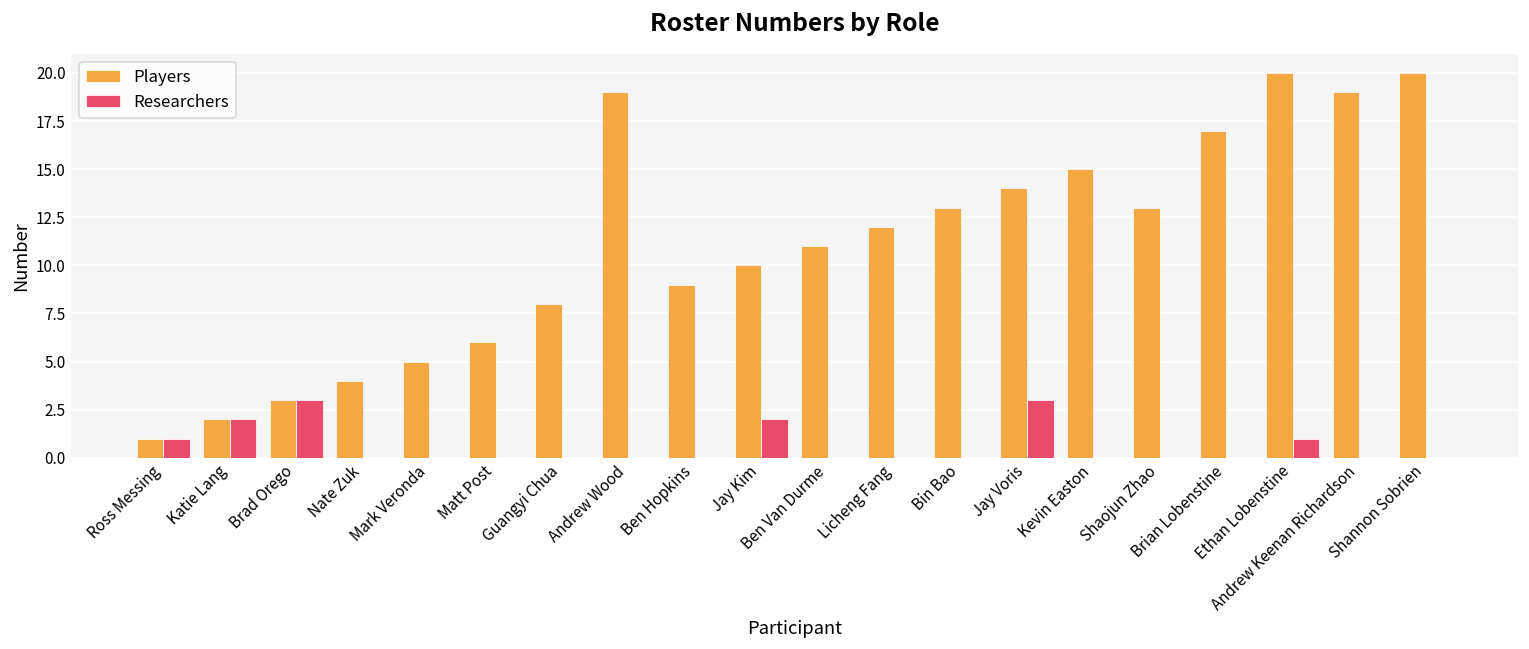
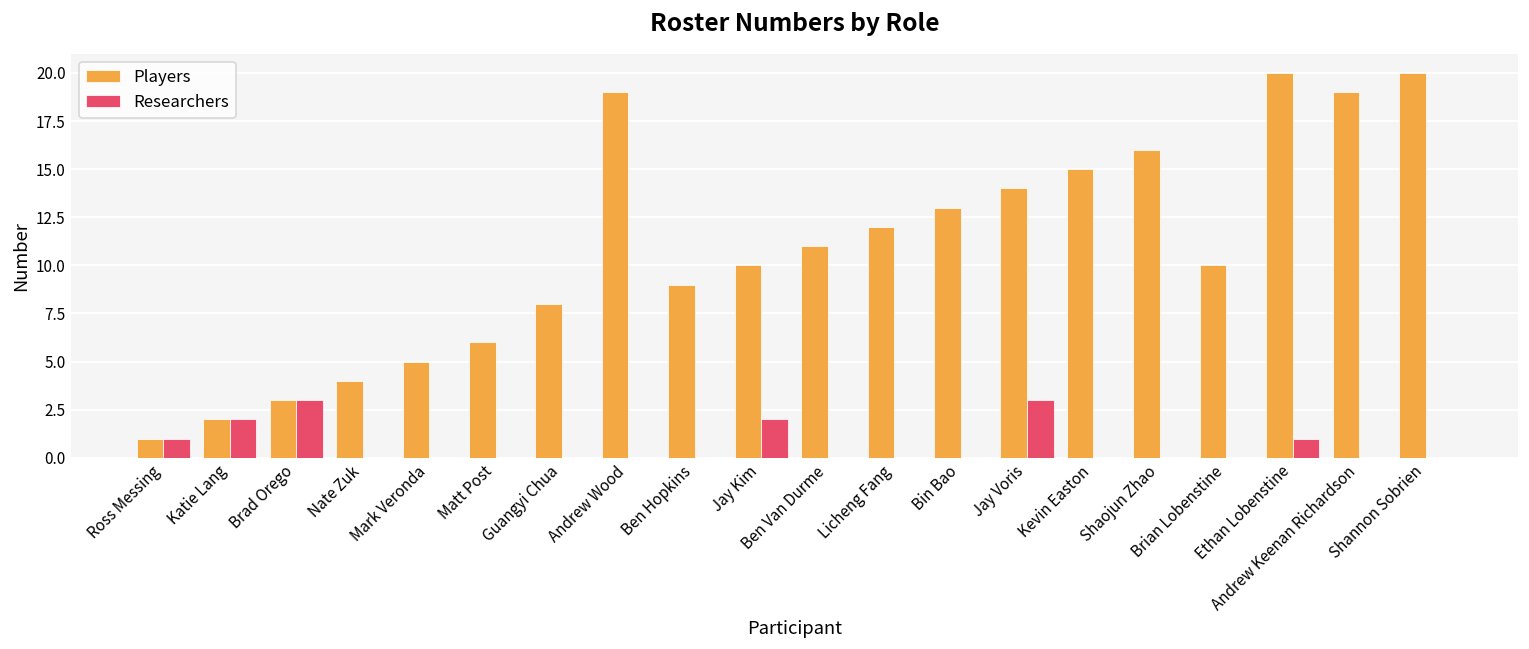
  {
    "Players": {
      "Ross Messing": 1,
      "Katie Lang": 2,
      "Brad Orego": 3,
      "Nate Zuk": 4,
      "Mark Veronda": 5,
      "Matt Post": 6,
      "Guangyi Chua": 8,
      "Andrew Wood": 19,
      "Ben Hopkins": 9,
      "Jay Kim": 10,
      "Ben Van Durme": 11,
      "Licheng Fang": 12,
      "Bin Bao": 13,
      "Jay Voris": 14,
      "Kevin Easton": 15,
-     "Shaojun Zhao": 13,
-     "Brian Lobenstine": 17,
+     "Shaojun Zhao": 16,
+     "Brian Lobenstine": 10,
      "Ethan Lobenstine": 20,
      "Andrew Keenan Richardson": 19,
      "Shannon Sobrien": 20
    },
    "Researchers": {
      "Ross Messing": 1,
      "Katie Lang": 2,
      "Brad Orego": 3,
      "Nate Zuk": 0,
      "Mark Veronda": 0,
      "Matt Post": 0,
      "Guangyi Chua": 0,
      "Andrew Wood": 0,
      "Ben Hopkins": 0,
      "Jay Kim": 2,
      "Ben Van Durme": 0,
      "Licheng Fang": 0,
      "Bin Bao": 0,
      "Jay Voris": 3,
      "Kevin Easton": 0,
      "Shaojun Zhao": 0,
      "Brian Lobenstine": 0,
      "Ethan Lobenstine": 1,
      "Andrew Keenan Richardson": 0,
      "Shannon Sobrien": 0
    }
  }
